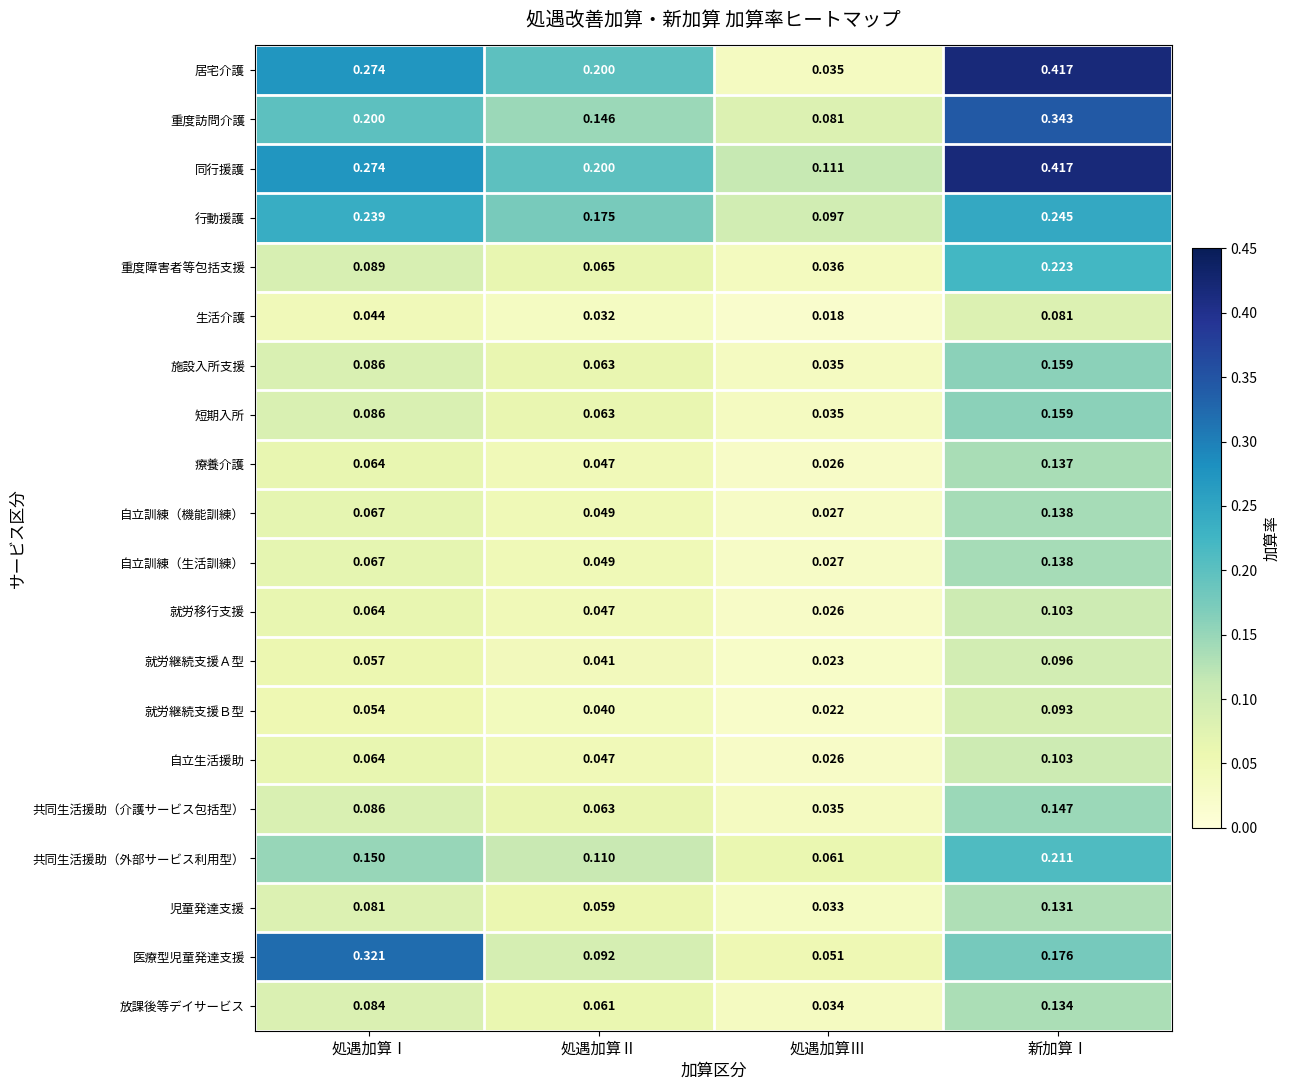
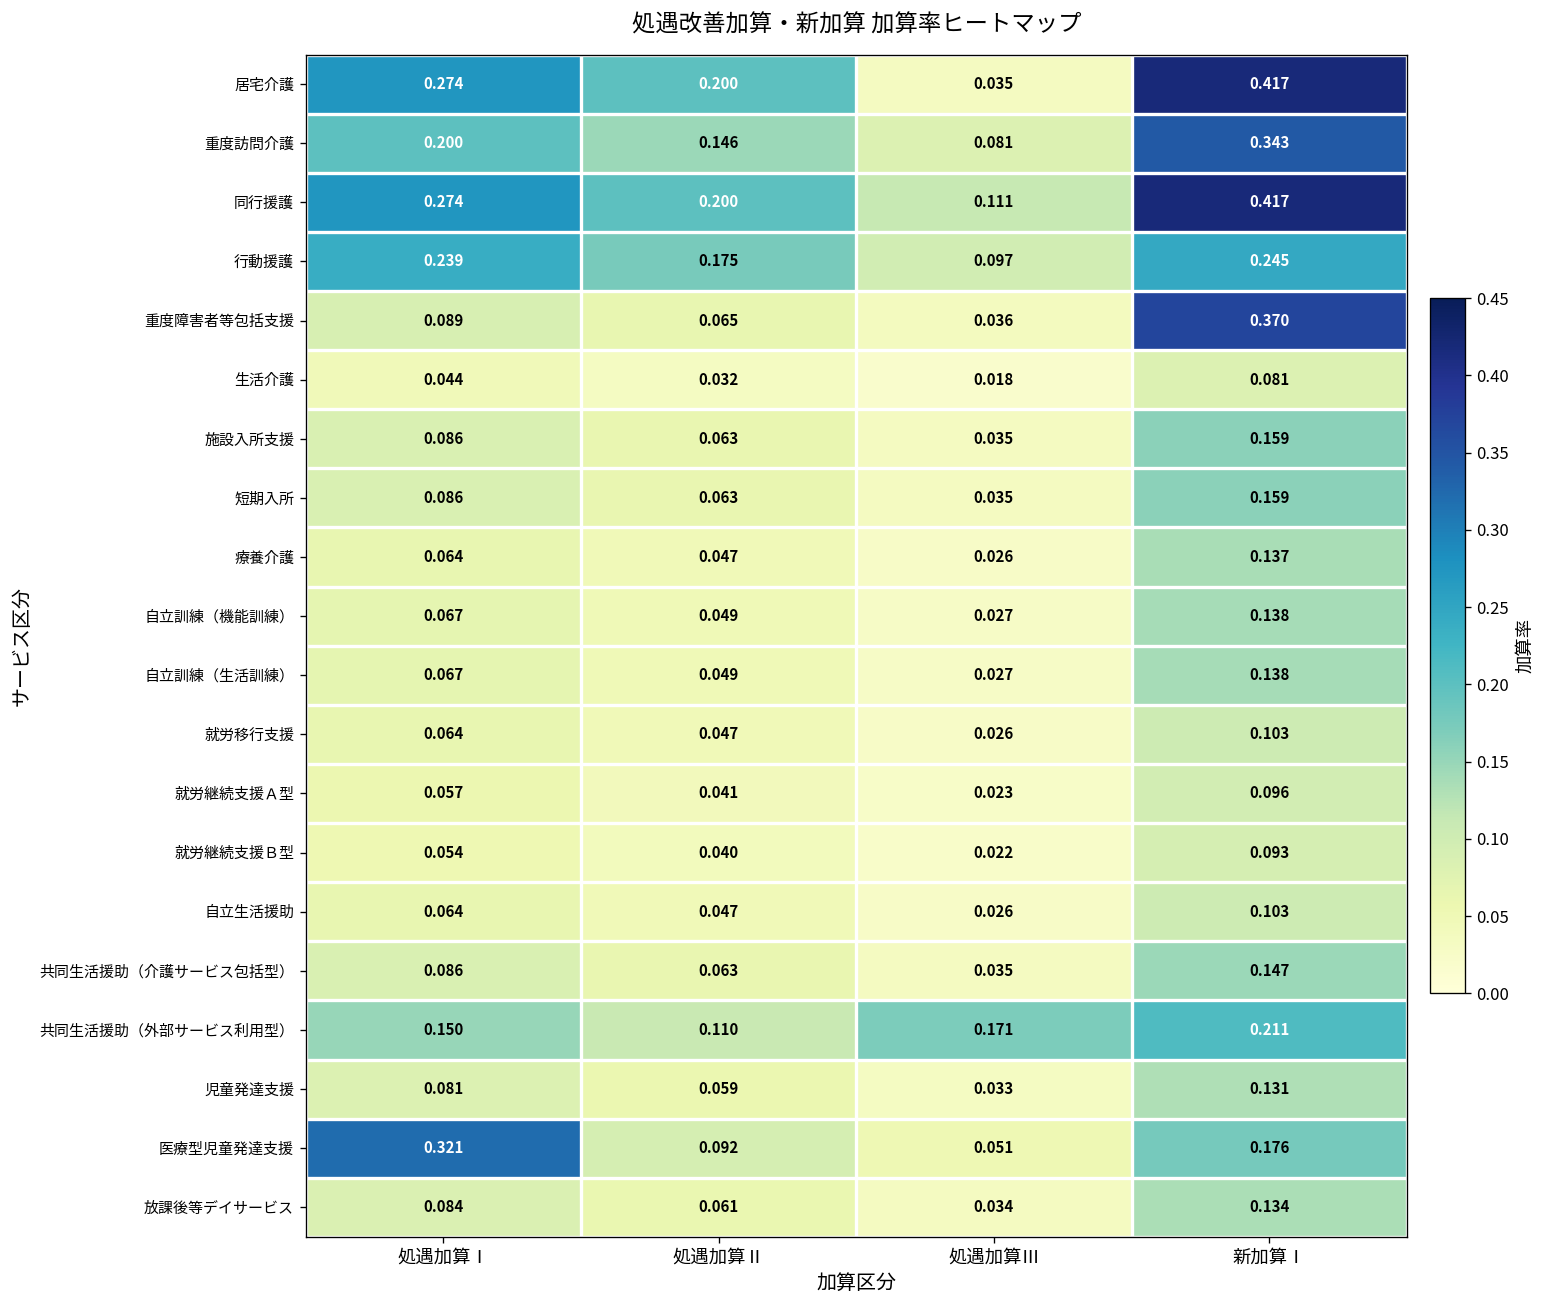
  {
    "居宅介護": {
      "処遇加算Ⅰ": 0.274,
      "処遇加算Ⅱ": 0.200,
      "処遇加算Ⅲ": 0.035,
      "新加算Ⅰ": 0.417
    },
    "重度訪問介護": {
      "処遇加算Ⅰ": 0.200,
      "処遇加算Ⅱ": 0.146,
      "処遇加算Ⅲ": 0.081,
      "新加算Ⅰ": 0.343
    },
    "同行援護": {
      "処遇加算Ⅰ": 0.274,
      "処遇加算Ⅱ": 0.200,
      "処遇加算Ⅲ": 0.111,
      "新加算Ⅰ": 0.417
    },
    "行動援護": {
      "処遇加算Ⅰ": 0.239,
      "処遇加算Ⅱ": 0.175,
      "処遇加算Ⅲ": 0.097,
      "新加算Ⅰ": 0.245
    },
    "重度障害者等包括支援": {
      "処遇加算Ⅰ": 0.089,
      "処遇加算Ⅱ": 0.065,
      "処遇加算Ⅲ": 0.036,
-     "新加算Ⅰ": 0.223
+     "新加算Ⅰ": 0.370
    },
    "生活介護": {
      "処遇加算Ⅰ": 0.044,
      "処遇加算Ⅱ": 0.032,
      "処遇加算Ⅲ": 0.018,
      "新加算Ⅰ": 0.081
    },
    "施設入所支援": {
      "処遇加算Ⅰ": 0.086,
      "処遇加算Ⅱ": 0.063,
      "処遇加算Ⅲ": 0.035,
      "新加算Ⅰ": 0.159
    },
    "短期入所": {
      "処遇加算Ⅰ": 0.086,
      "処遇加算Ⅱ": 0.063,
      "処遇加算Ⅲ": 0.035,
      "新加算Ⅰ": 0.159
    },
    "療養介護": {
      "処遇加算Ⅰ": 0.064,
      "処遇加算Ⅱ": 0.047,
      "処遇加算Ⅲ": 0.026,
      "新加算Ⅰ": 0.137
    },
    "自立訓練（機能訓練）": {
      "処遇加算Ⅰ": 0.067,
      "処遇加算Ⅱ": 0.049,
      "処遇加算Ⅲ": 0.027,
      "新加算Ⅰ": 0.138
    },
    "自立訓練（生活訓練）": {
      "処遇加算Ⅰ": 0.067,
      "処遇加算Ⅱ": 0.049,
      "処遇加算Ⅲ": 0.027,
      "新加算Ⅰ": 0.138
    },
    "就労移行支援": {
      "処遇加算Ⅰ": 0.064,
      "処遇加算Ⅱ": 0.047,
      "処遇加算Ⅲ": 0.026,
      "新加算Ⅰ": 0.103
    },
    "就労継続支援Ａ型": {
      "処遇加算Ⅰ": 0.057,
      "処遇加算Ⅱ": 0.041,
      "処遇加算Ⅲ": 0.023,
      "新加算Ⅰ": 0.096
    },
    "就労継続支援Ｂ型": {
      "処遇加算Ⅰ": 0.054,
      "処遇加算Ⅱ": 0.040,
      "処遇加算Ⅲ": 0.022,
      "新加算Ⅰ": 0.093
    },
    "自立生活援助": {
      "処遇加算Ⅰ": 0.064,
      "処遇加算Ⅱ": 0.047,
      "処遇加算Ⅲ": 0.026,
      "新加算Ⅰ": 0.103
    },
    "共同生活援助（介護サービス包括型）": {
      "処遇加算Ⅰ": 0.086,
      "処遇加算Ⅱ": 0.063,
      "処遇加算Ⅲ": 0.035,
      "新加算Ⅰ": 0.147
    },
    "共同生活援助（外部サービス利用型）": {
      "処遇加算Ⅰ": 0.150,
      "処遇加算Ⅱ": 0.110,
-     "処遇加算Ⅲ": 0.061,
+     "処遇加算Ⅲ": 0.171,
      "新加算Ⅰ": 0.211
    },
    "児童発達支援": {
      "処遇加算Ⅰ": 0.081,
      "処遇加算Ⅱ": 0.059,
      "処遇加算Ⅲ": 0.033,
      "新加算Ⅰ": 0.131
    },
    "医療型児童発達支援": {
      "処遇加算Ⅰ": 0.321,
      "処遇加算Ⅱ": 0.092,
      "処遇加算Ⅲ": 0.051,
      "新加算Ⅰ": 0.176
    },
    "放課後等デイサービス": {
      "処遇加算Ⅰ": 0.084,
      "処遇加算Ⅱ": 0.061,
      "処遇加算Ⅲ": 0.034,
      "新加算Ⅰ": 0.134
    }
  }
